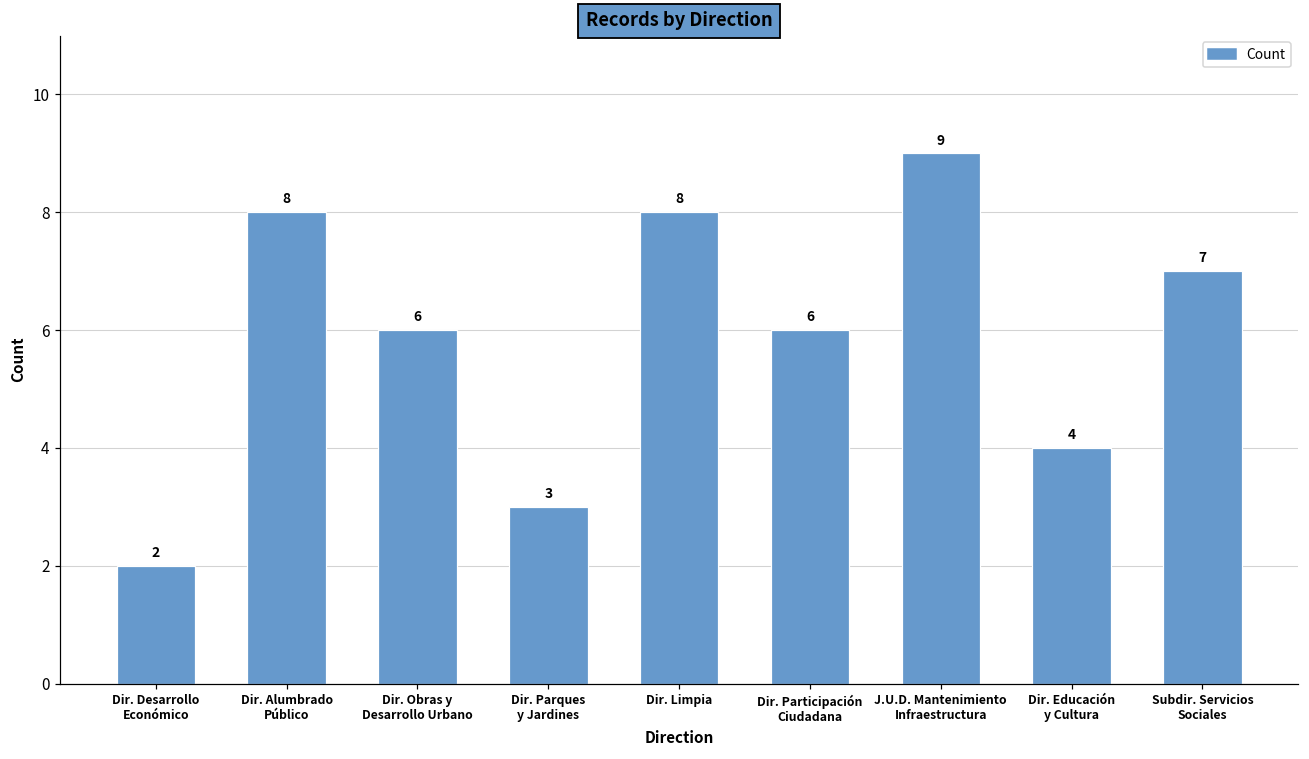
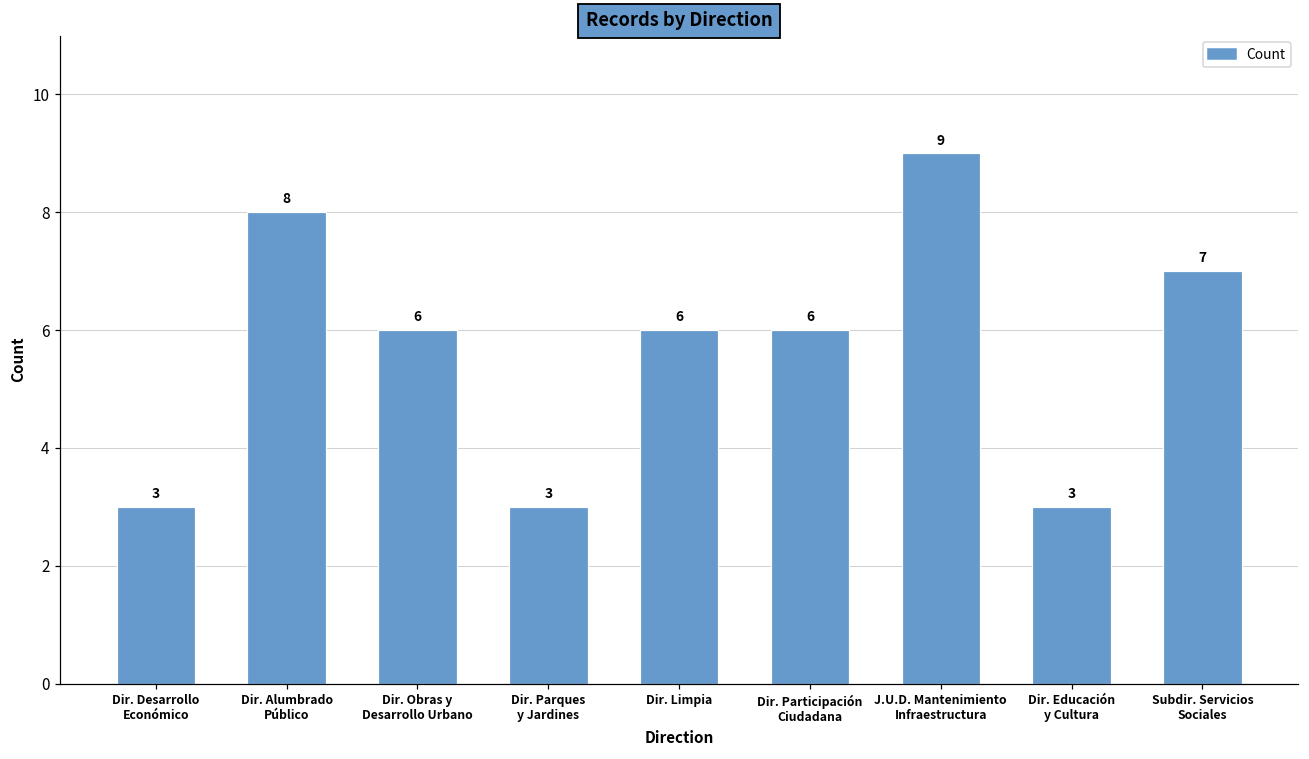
  {
-   "Dir. Desarrollo Económico": 2,
+   "Dir. Desarrollo Económico": 3,
    "Dir. Alumbrado Público": 8,
    "Dir. Obras y Desarrollo Urbano": 6,
    "Dir. Parques y Jardines": 3,
-   "Dir. Limpia": 8,
+   "Dir. Limpia": 6,
    "Dir. Participación Ciudadana": 6,
    "J.U.D. Mantenimiento Infraestructura": 9,
-   "Dir. Educación y Cultura": 4,
+   "Dir. Educación y Cultura": 3,
    "Subdir. Servicios Sociales": 7
  }
